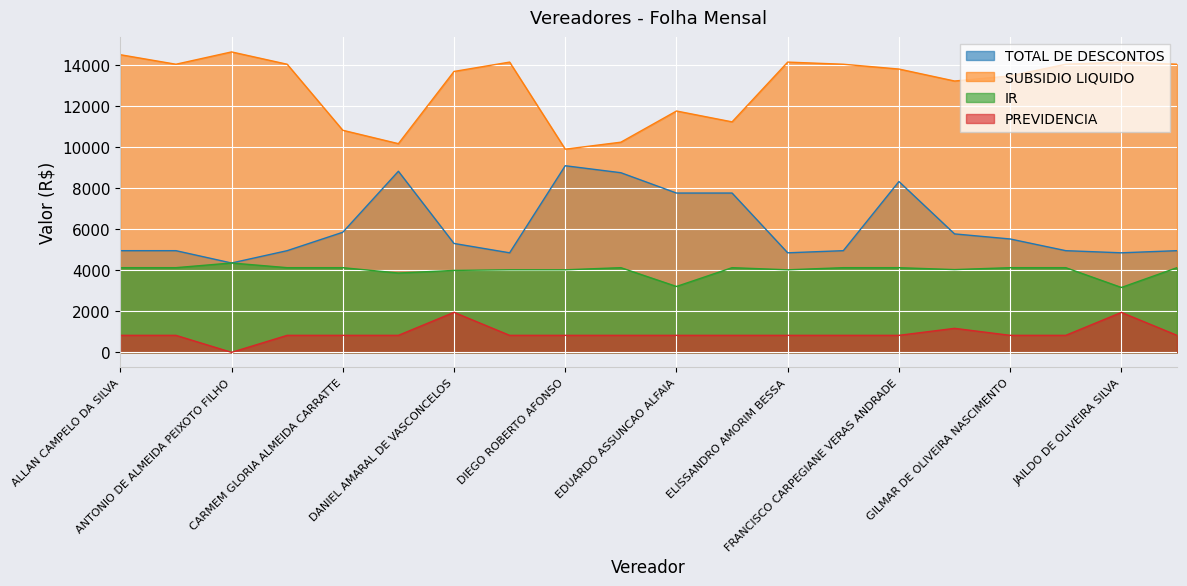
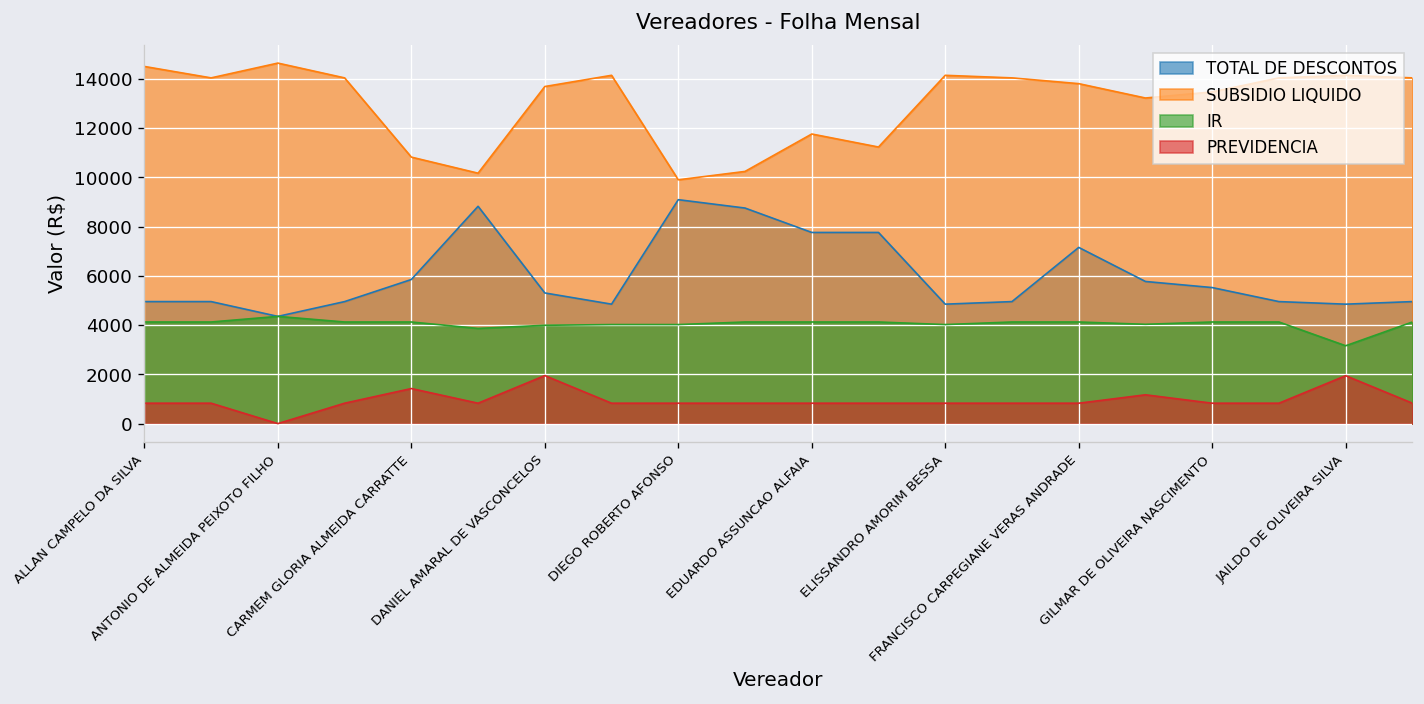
  {
    "TOTAL DE DESCONTOS": {
      "ALLAN CAMPELO DA SILVA": 5000,
      "CARMEM GLORIA ALMEIDA CARRATTE": 5900,
      "DANIEL AMARAL DE VASCONCELOS": 5300,
      "DIEGO ROBERTO AFONSO": 9100,
      "EDUARDO ASSUNCAO ALFAIA": 7800,
      "ELISSANDRO AMORIM BESSA": 4800,
-     "FRANCISCO CARPEGIANE VERAS ANDRADE": 8300,
+     "FRANCISCO CARPEGIANE VERAS ANDRADE": 7200,
      "GILMAR DE OLIVEIRA NASCIMENTO": 5500,
      "JAILDO DE OLIVEIRA SILVA": 4800
    },
    "SUBSIDIO LIQUIDO": {
      "ALLAN CAMPELO DA SILVA": 14500,
      "ANTONIO DE ALMEIDA PEIXOTO FILHO": 14600,
      "CARMEM GLORIA ALMEIDA CARRATTE": 10800,
      "DANIEL AMARAL DE VASCONCELOS": 13700,
      "DIEGO ROBERTO AFONSO": 9900,
      "EDUARDO ASSUNCAO ALFAIA": 11800,
      "ELISSANDRO AMORIM BESSA": 14100,
      "FRANCISCO CARPEGIANE VERAS ANDRADE": 13800
    },
    "IR": {
      "ALLAN CAMPELO DA SILVA": 4100,
      "CARMEM GLORIA ALMEIDA CARRATTE": 4100,
      "DANIEL AMARAL DE VASCONCELOS": 4000,
      "DIEGO ROBERTO AFONSO": 4000,
-     "EDUARDO ASSUNCAO ALFAIA": 3200,
+     "EDUARDO ASSUNCAO ALFAIA": 4100,
      "ELISSANDRO AMORIM BESSA": 4000,
      "FRANCISCO CARPEGIANE VERAS ANDRADE": 4100,
      "GILMAR DE OLIVEIRA NASCIMENTO": 4100,
      "JAILDO DE OLIVEIRA SILVA": 3200
    },
    "PREVIDENCIA": {
      "ALLAN CAMPELO DA SILVA": 800,
      "ANTONIO DE ALMEIDA PEIXOTO FILHO": 0,
-     "CARMEM GLORIA ALMEIDA CARRATTE": 800,
+     "CARMEM GLORIA ALMEIDA CARRATTE": 1400,
      "DANIEL AMARAL DE VASCONCELOS": 1900,
      "DIEGO ROBERTO AFONSO": 800,
      "EDUARDO ASSUNCAO ALFAIA": 800,
      "ELISSANDRO AMORIM BESSA": 800,
      "FRANCISCO CARPEGIANE VERAS ANDRADE": 800,
      "GILMAR DE OLIVEIRA NASCIMENTO": 800,
      "JAILDO DE OLIVEIRA SILVA": 1900
    }
  }
